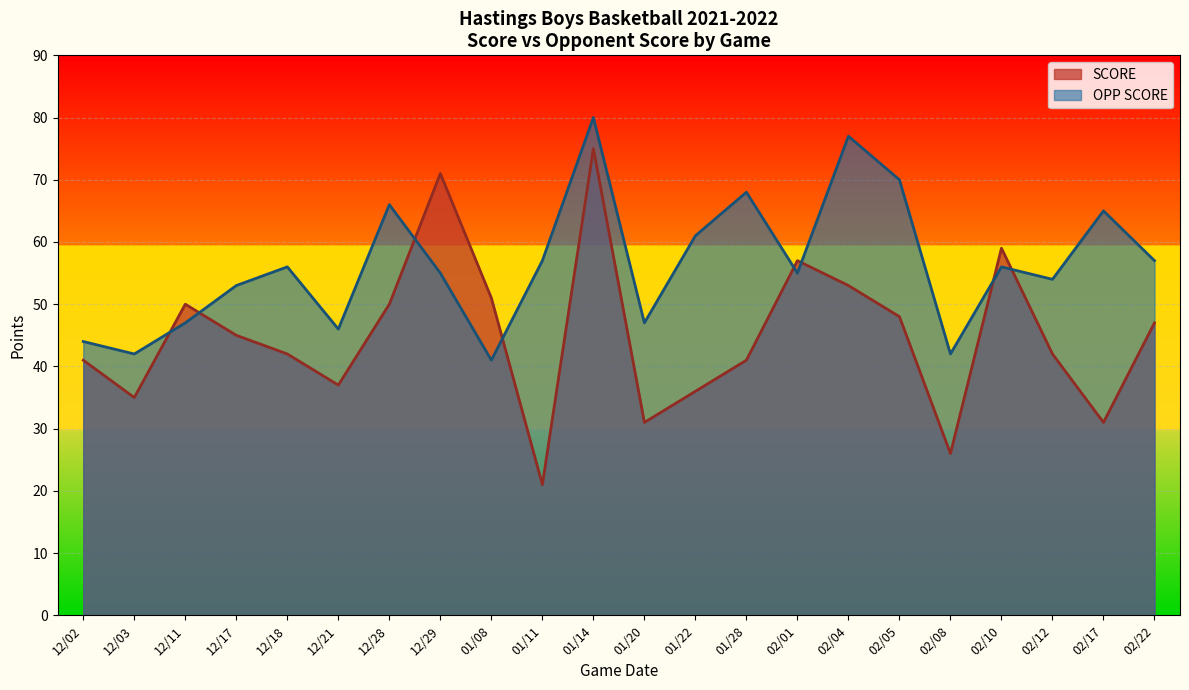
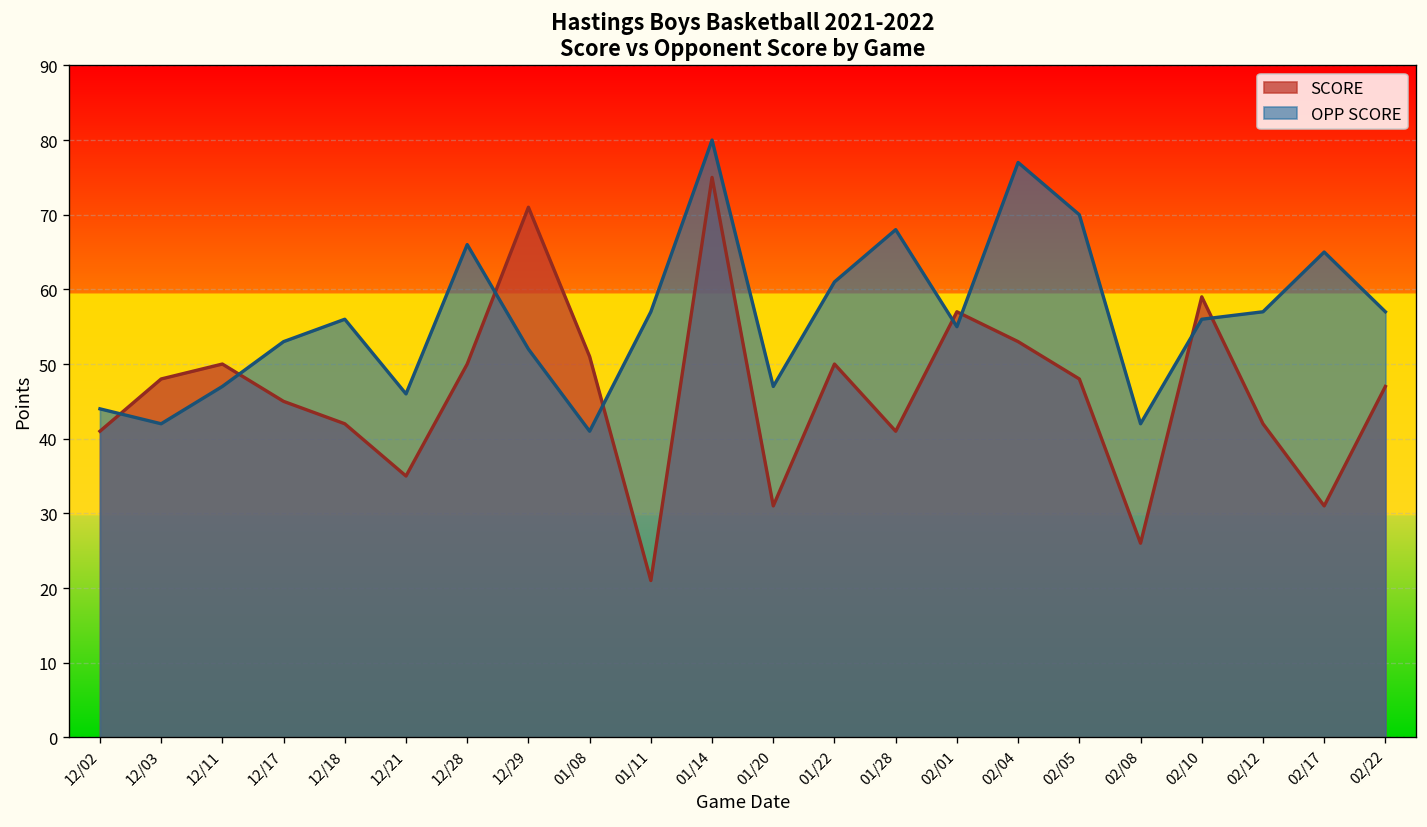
  {
    "SCORE": {
      "12/02": 41,
-     "12/03": 35,
+     "12/03": 48,
      "12/11": 50,
      "12/17": 45,
      "12/18": 42,
-     "12/21": 37,
+     "12/21": 35,
      "12/28": 50,
      "12/29": 71,
      "01/08": 51,
      "01/11": 21,
      "01/14": 75,
      "01/20": 31,
-     "01/22": 36,
+     "01/22": 50,
      "01/28": 41,
      "02/01": 57,
      "02/04": 53,
      "02/05": 48,
      "02/08": 26,
      "02/10": 59,
      "02/12": 42,
      "02/17": 31,
      "02/22": 47
    },
    "OPP SCORE": {
      "12/02": 44,
      "12/03": 42,
      "12/11": 47,
      "12/17": 53,
      "12/18": 56,
      "12/21": 46,
      "12/28": 66,
-     "12/29": 55,
+     "12/29": 52,
      "01/08": 41,
      "01/11": 57,
      "01/14": 80,
      "01/20": 47,
      "01/22": 61,
      "01/28": 68,
      "02/01": 55,
      "02/04": 77,
      "02/05": 70,
      "02/08": 42,
      "02/10": 56,
-     "02/12": 54,
+     "02/12": 57,
      "02/17": 65,
      "02/22": 57
    }
  }
